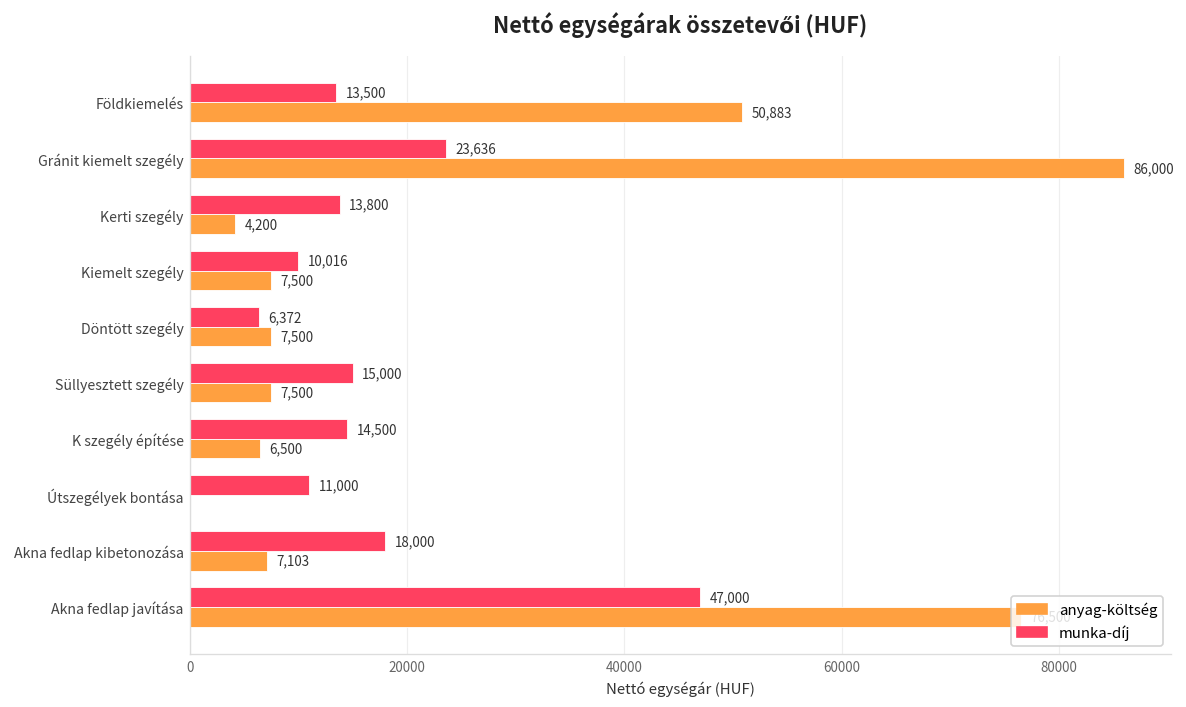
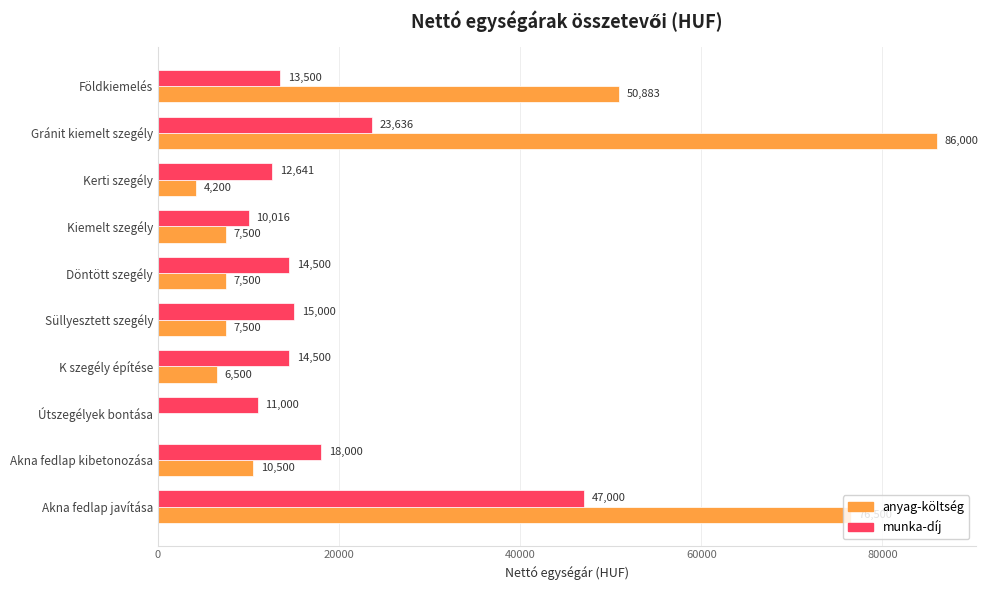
  {
    "anyag-költség": {
      "Földkiemelés": "50,883",
      "Gránit kiemelt szegély": "86,000",
      "Kerti szegély": "4,200",
      "Kiemelt szegély": "7,500",
      "Döntött szegély": "7,500",
      "Süllyesztett szegély": "7,500",
      "K szegély építése": "6,500",
-     "Akna fedlap kibetonozása": "7,103"
+     "Akna fedlap kibetonozása": "10,500"
    },
    "munka-díj": {
      "Földkiemelés": "13,500",
      "Gránit kiemelt szegély": "23,636",
-     "Kerti szegély": "13,800",
+     "Kerti szegély": "12,641",
      "Kiemelt szegély": "10,016",
-     "Döntött szegély": "6,372",
+     "Döntött szegély": "14,500",
      "Süllyesztett szegély": "15,000",
      "K szegély építése": "14,500",
      "Útszegélyek bontása": "11,000",
      "Akna fedlap kibetonozása": "18,000",
      "Akna fedlap javítása": "47,000"
    }
  }
